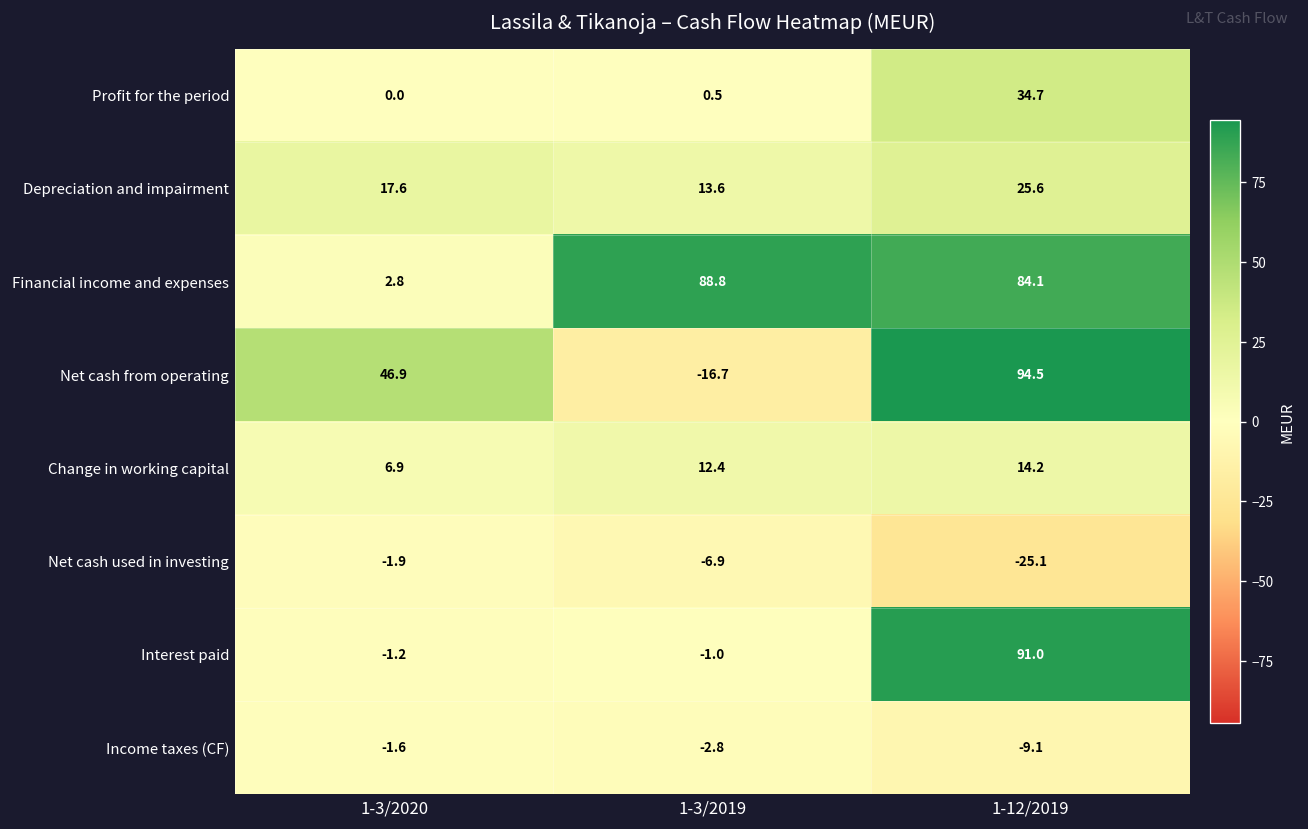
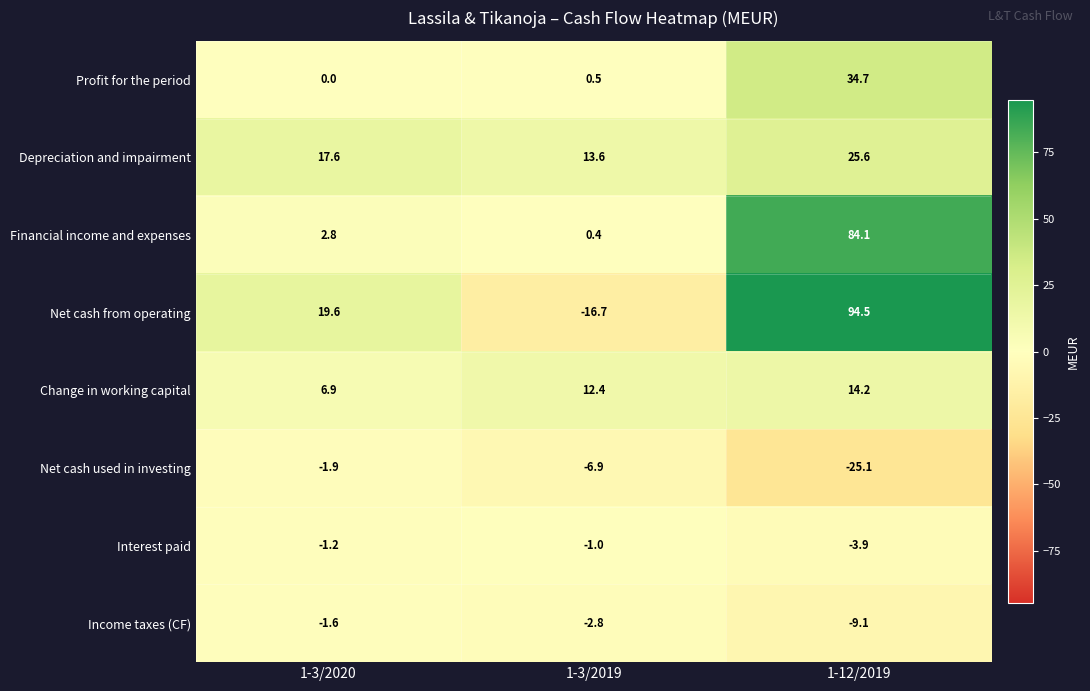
  {
    "Profit for the period": {
      "1-3/2020": 0.0,
      "1-3/2019": 0.5,
      "1-12/2019": 34.7
    },
    "Depreciation and impairment": {
      "1-3/2020": 17.6,
      "1-3/2019": 13.6,
      "1-12/2019": 25.6
    },
    "Financial income and expenses": {
      "1-3/2020": 2.8,
-     "1-3/2019": 88.8,
+     "1-3/2019": 0.4,
      "1-12/2019": 84.1
    },
    "Net cash from operating": {
-     "1-3/2020": 46.9,
+     "1-3/2020": 19.6,
      "1-3/2019": -16.7,
      "1-12/2019": 94.5
    },
    "Change in working capital": {
      "1-3/2020": 6.9,
      "1-3/2019": 12.4,
      "1-12/2019": 14.2
    },
    "Net cash used in investing": {
      "1-3/2020": -1.9,
      "1-3/2019": -6.9,
      "1-12/2019": -25.1
    },
    "Interest paid": {
      "1-3/2020": -1.2,
      "1-3/2019": -1.0,
-     "1-12/2019": 91.0
+     "1-12/2019": -3.9
    },
    "Income taxes (CF)": {
      "1-3/2020": -1.6,
      "1-3/2019": -2.8,
      "1-12/2019": -9.1
    }
  }
